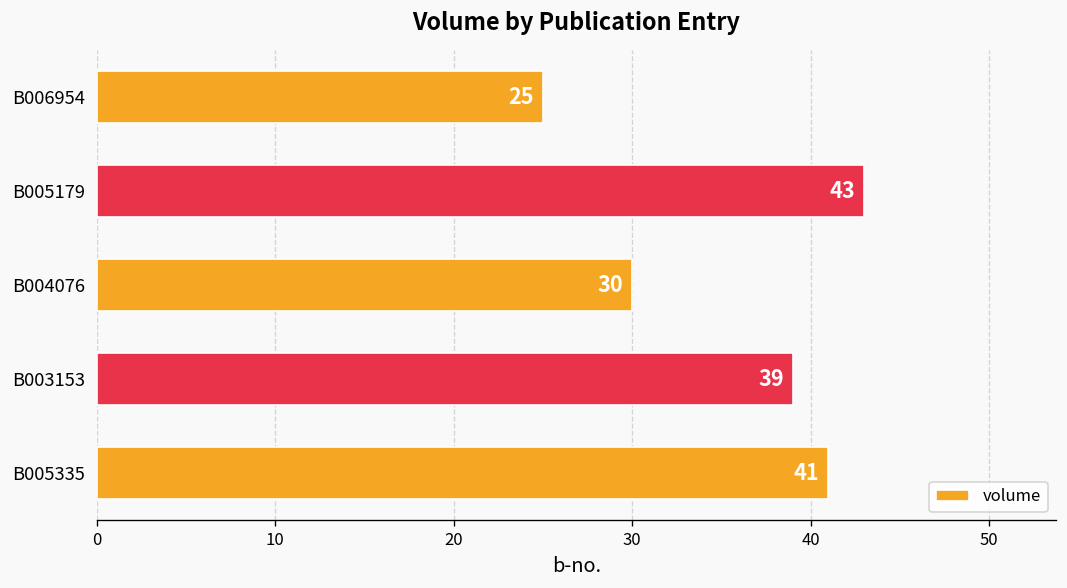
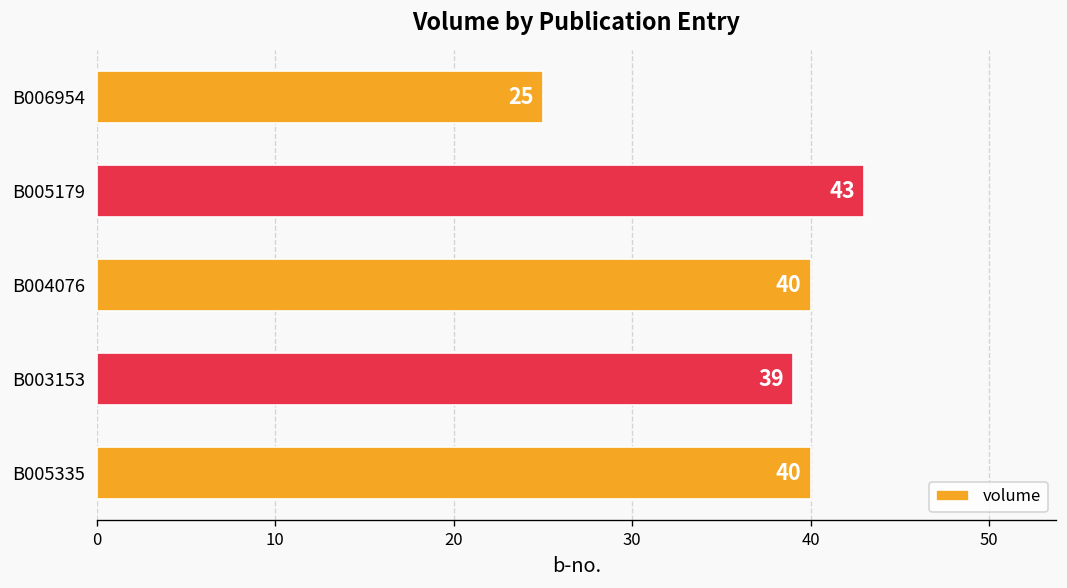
  {
    "B006954": 25,
    "B005179": 43,
-   "B004076": 30,
+   "B004076": 40,
    "B003153": 39,
-   "B005335": 41
+   "B005335": 40
  }
